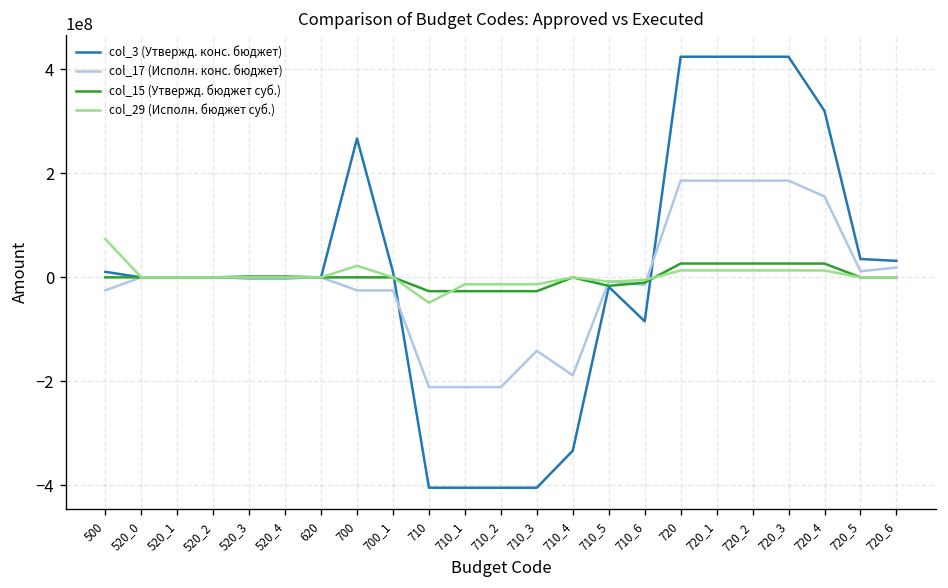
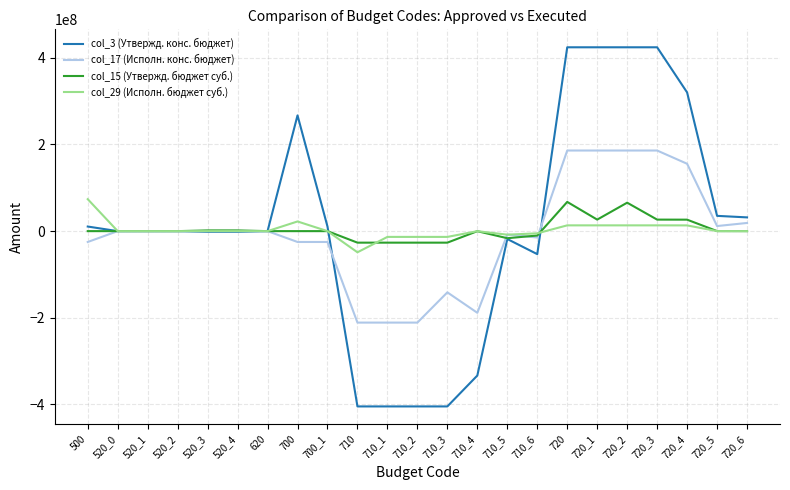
  {
    "col_3 (Утвержд. конс. бюджет)": {
      "500": 10000000,
      "700": 270000000,
      "700_1": 10000000,
      "710": -400000000,
      "710_1": -400000000,
      "710_2": -400000000,
      "710_3": -400000000,
      "710_4": -330000000,
-     "710_6": -80000000,
+     "710_6": -50000000,
      "720": 420000000,
      "720_1": 420000000,
      "720_2": 420000000,
      "720_3": 420000000,
      "720_4": 320000000,
      "720_5": 40000000,
      "720_6": 30000000
    },
    "col_17 (Исполн. конс. бюджет)": {
      "500": -30000000,
      "700": -30000000,
      "700_1": -30000000,
      "710": -210000000,
      "710_1": -210000000,
      "710_2": -210000000,
      "710_3": -140000000,
      "710_4": -190000000,
      "720": 190000000,
      "720_1": 190000000,
      "720_2": 190000000,
      "720_3": 190000000,
      "720_4": 160000000,
      "720_5": 10000000,
      "720_6": 20000000
    },
    "col_15 (Утвержд. бюджет суб.)": {
      "500": 0,
      "700": 0,
      "710": -30000000,
      "710_1": -30000000,
      "710_2": -30000000,
      "710_3": -30000000,
-     "720": 30000000,
+     "720": 70000000,
      "720_1": 30000000,
-     "720_2": 30000000,
+     "720_2": 70000000,
      "720_3": 30000000,
      "720_4": 30000000
    },
    "col_29 (Исполн. бюджет суб.)": {
      "500": 70000000,
      "700": 20000000,
      "710": -50000000,
      "710_1": -10000000,
      "710_2": -10000000,
      "710_3": -10000000,
      "720": 10000000,
      "720_1": 10000000,
      "720_2": 10000000,
      "720_3": 10000000,
      "720_4": 10000000
    }
  }
